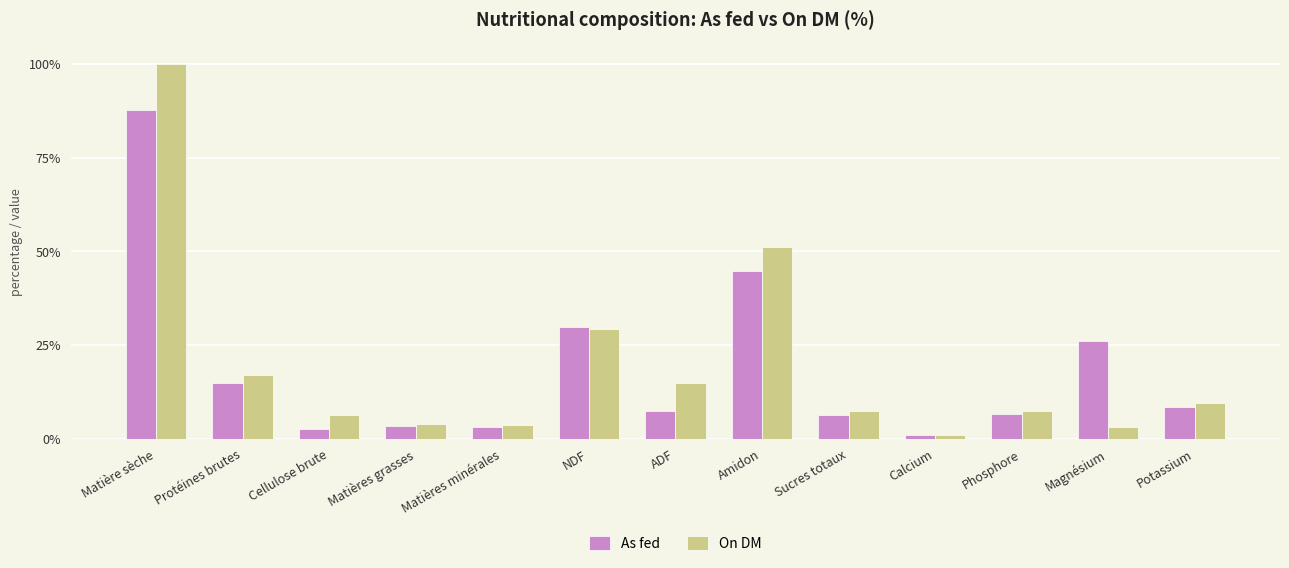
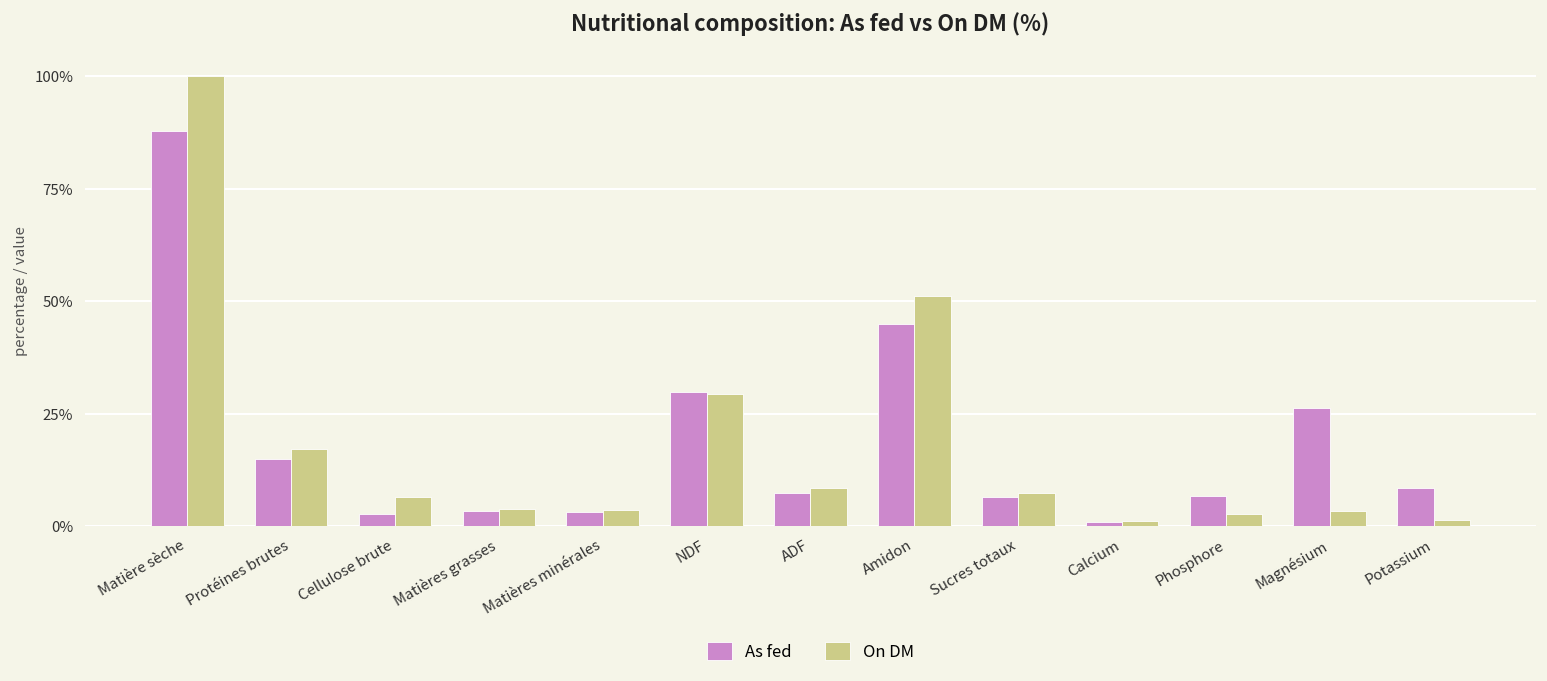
  {
    "As fed": {
      "Matière sèche": "88%",
      "Protéines brutes": "15%",
      "Cellulose brute": "3%",
      "Matières grasses": "3%",
      "Matières minérales": "3%",
      "NDF": "30%",
      "ADF": "7%",
      "Amidon": "45%",
      "Sucres totaux": "7%",
      "Calcium": "1%",
      "Phosphore": "7%",
      "Magnésium": "26%",
      "Potassium": "9%"
    },
    "On DM": {
      "Matière sèche": "100%",
      "Protéines brutes": "17%",
      "Cellulose brute": "7%",
      "Matières grasses": "4%",
      "Matières minérales": "4%",
      "NDF": "29%",
-     "ADF": "15%",
+     "ADF": "8%",
      "Amidon": "51%",
      "Sucres totaux": "7%",
      "Calcium": "1%",
-     "Phosphore": "8%",
+     "Phosphore": "3%",
      "Magnésium": "3%",
-     "Potassium": "10%"
+     "Potassium": "1%"
    }
  }
